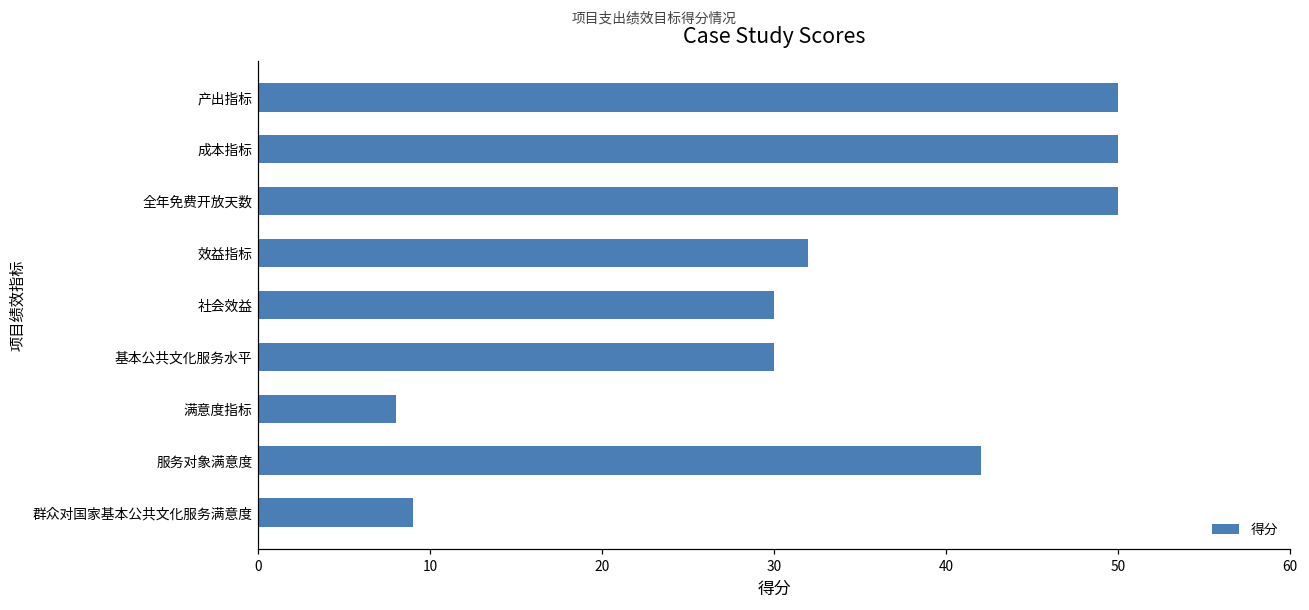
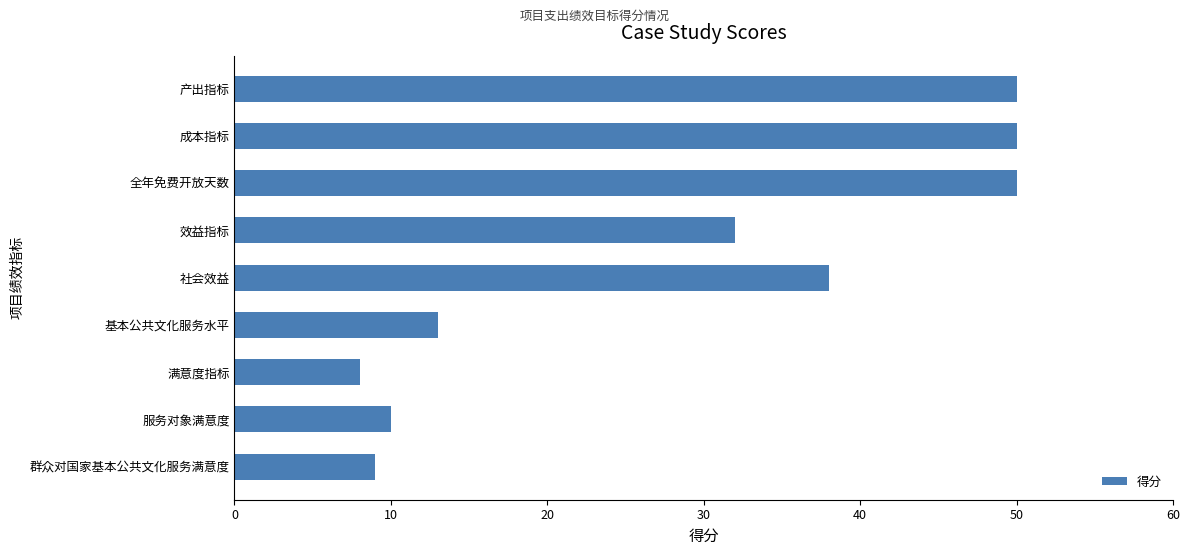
  {
    "产出指标": 50,
    "成本指标": 50,
    "全年免费开放天数": 50,
    "效益指标": 32,
-   "社会效益": 30,
-   "基本公共文化服务水平": 30,
+   "社会效益": 38,
+   "基本公共文化服务水平": 13,
    "满意度指标": 8,
-   "服务对象满意度": 42,
+   "服务对象满意度": 10,
    "群众对国家基本公共文化服务满意度": 9
  }
